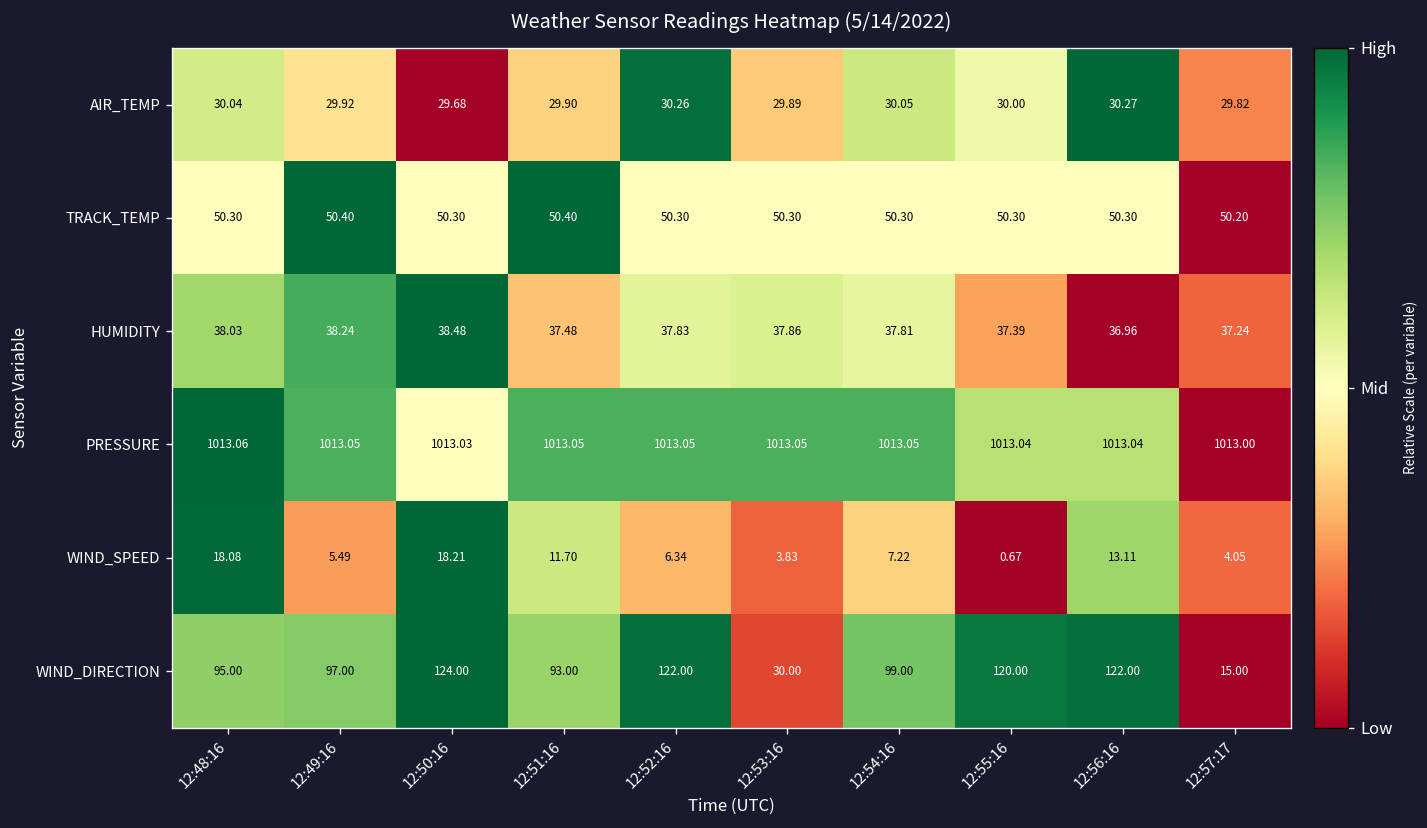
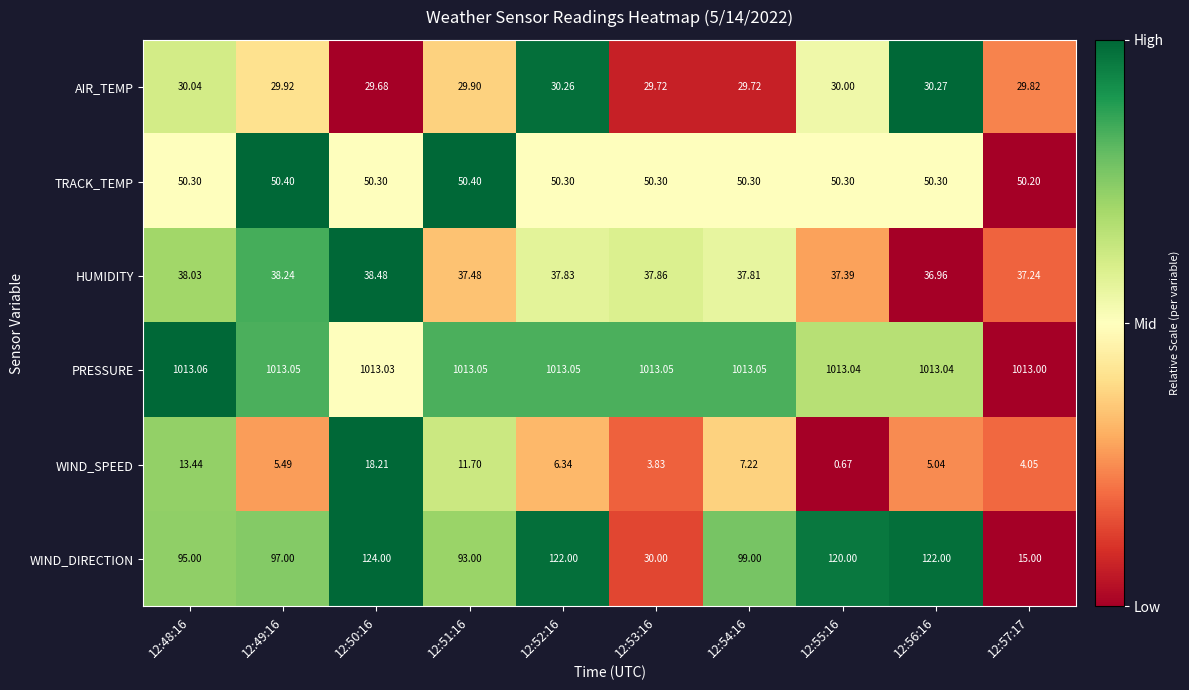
  {
    "AIR_TEMP": {
      "12:48:16": 30.04,
      "12:49:16": 29.92,
      "12:50:16": 29.68,
      "12:51:16": 29.90,
      "12:52:16": 30.26,
-     "12:53:16": 29.89,
-     "12:54:16": 30.05,
+     "12:53:16": 29.72,
+     "12:54:16": 29.72,
      "12:55:16": 30.00,
      "12:56:16": 30.27,
      "12:57:17": 29.82
    },
    "TRACK_TEMP": {
      "12:48:16": 50.30,
      "12:49:16": 50.40,
      "12:50:16": 50.30,
      "12:51:16": 50.40,
      "12:52:16": 50.30,
      "12:53:16": 50.30,
      "12:54:16": 50.30,
      "12:55:16": 50.30,
      "12:56:16": 50.30,
      "12:57:17": 50.20
    },
    "HUMIDITY": {
      "12:48:16": 38.03,
      "12:49:16": 38.24,
      "12:50:16": 38.48,
      "12:51:16": 37.48,
      "12:52:16": 37.83,
      "12:53:16": 37.86,
      "12:54:16": 37.81,
      "12:55:16": 37.39,
      "12:56:16": 36.96,
      "12:57:17": 37.24
    },
    "PRESSURE": {
      "12:48:16": 1013.06,
      "12:49:16": 1013.05,
      "12:50:16": 1013.03,
      "12:51:16": 1013.05,
      "12:52:16": 1013.05,
      "12:53:16": 1013.05,
      "12:54:16": 1013.05,
      "12:55:16": 1013.04,
      "12:56:16": 1013.04,
      "12:57:17": 1013.00
    },
    "WIND_SPEED": {
-     "12:48:16": 18.08,
+     "12:48:16": 13.44,
      "12:49:16": 5.49,
      "12:50:16": 18.21,
      "12:51:16": 11.70,
      "12:52:16": 6.34,
      "12:53:16": 3.83,
      "12:54:16": 7.22,
      "12:55:16": 0.67,
-     "12:56:16": 13.11,
+     "12:56:16": 5.04,
      "12:57:17": 4.05
    },
    "WIND_DIRECTION": {
      "12:48:16": 95.00,
      "12:49:16": 97.00,
      "12:50:16": 124.00,
      "12:51:16": 93.00,
      "12:52:16": 122.00,
      "12:53:16": 30.00,
      "12:54:16": 99.00,
      "12:55:16": 120.00,
      "12:56:16": 122.00,
      "12:57:17": 15.00
    }
  }
